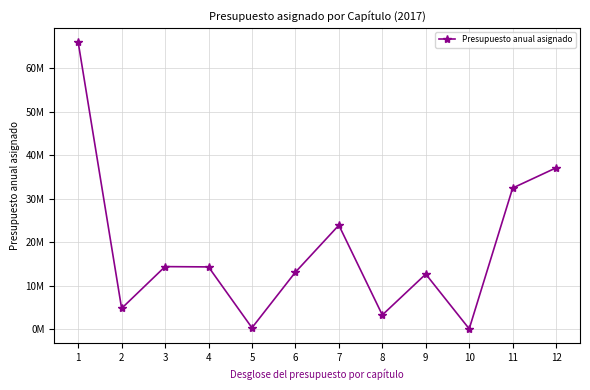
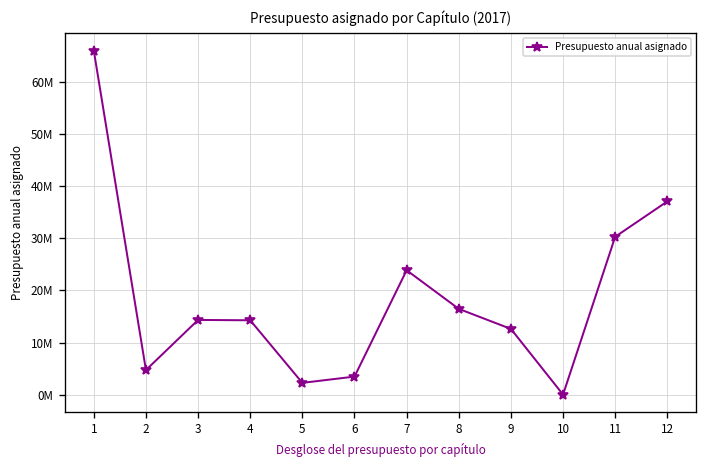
  {
    "1": 66000000,
    "2": 5000000,
    "3": 14000000,
    "4": 14000000,
-   "5": 0,
-   "6": 13000000,
+   "5": 2000000,
+   "6": 4000000,
    "7": 24000000,
-   "8": 3000000,
+   "8": 16000000,
    "9": 13000000,
    "10": 0,
-   "11": 32000000,
+   "11": 30000000,
    "12": 37000000
  }
